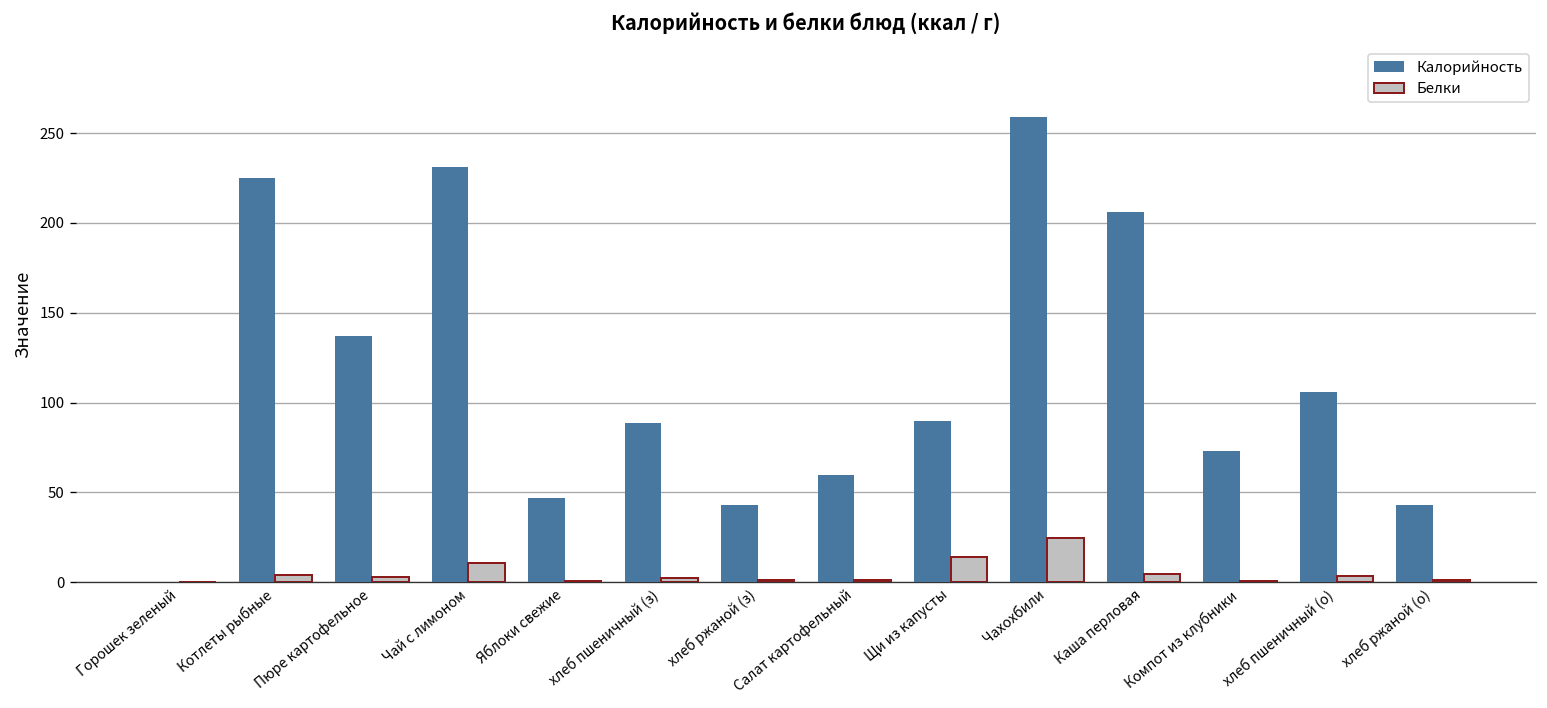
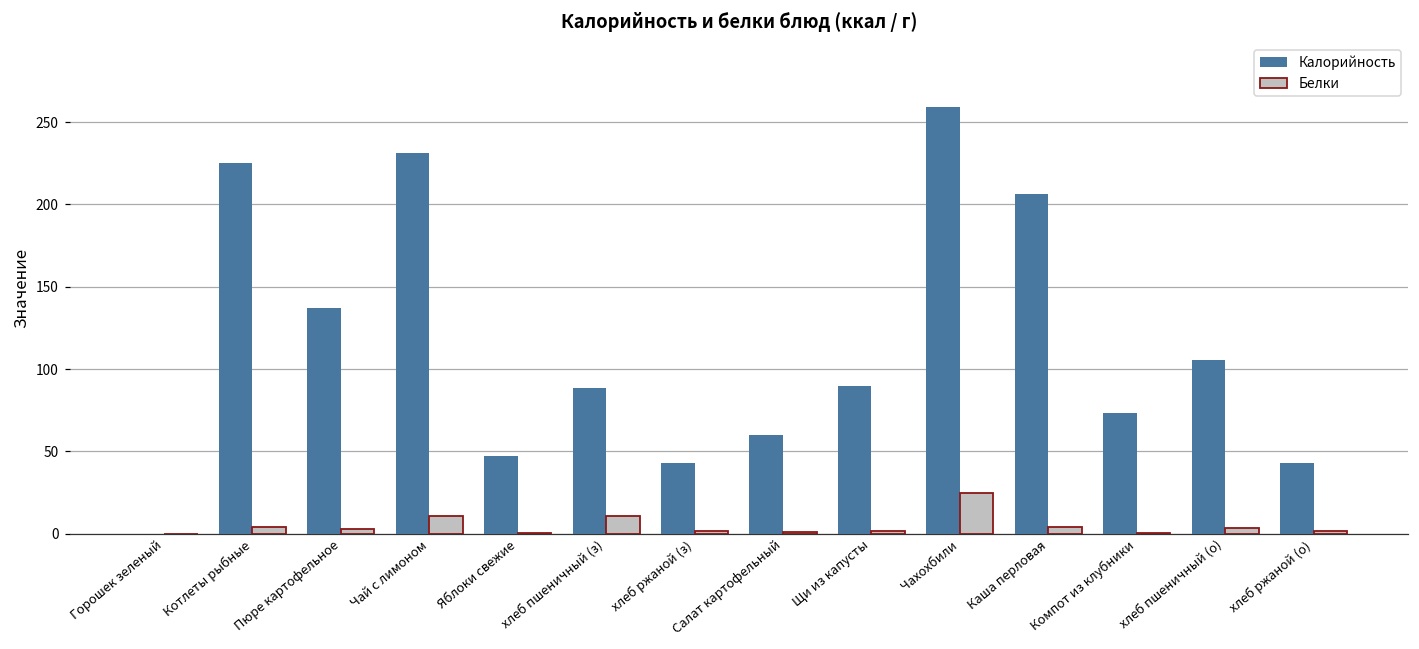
  {
    "Калорийность": {
      "Горошек зеленый": 0,
      "Котлеты рыбные": 225,
      "Пюре картофельное": 137,
      "Чай с лимоном": 231,
      "Яблоки свежие": 47,
      "хлеб пшеничный (з)": 89,
      "хлеб ржаной (з)": 43,
      "Салат картофельный": 60,
      "Щи из капусты": 90,
      "Чахохбили": 259,
      "Каша перловая": 206,
      "Компот из клубники": 73,
      "хлеб пшеничный (о)": 106,
      "хлеб ржаной (о)": 43
    },
    "Белки": {
      "Горошек зеленый": 0,
      "Котлеты рыбные": 4,
      "Пюре картофельное": 3,
      "Чай с лимоном": 10,
-     "хлеб пшеничный (з)": 2,
-     "Щи из капусты": 14,
+     "хлеб пшеничный (з)": 11,
+     "Щи из капусты": 2,
      "Чахохбили": 25,
      "Каша перловая": 4,
      "хлеб пшеничный (о)": 4
    }
  }
